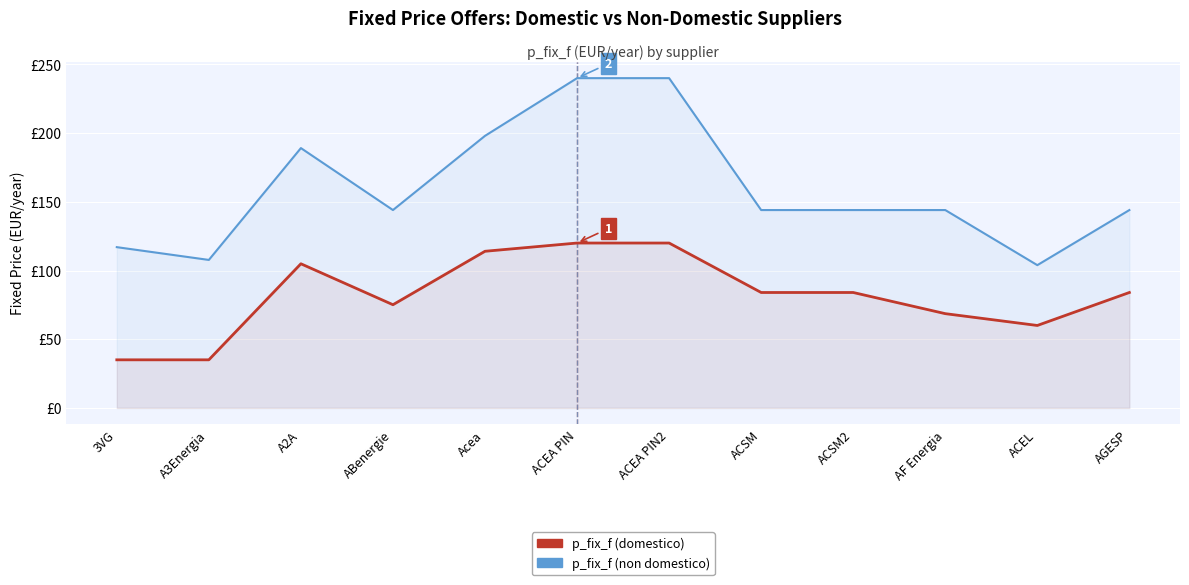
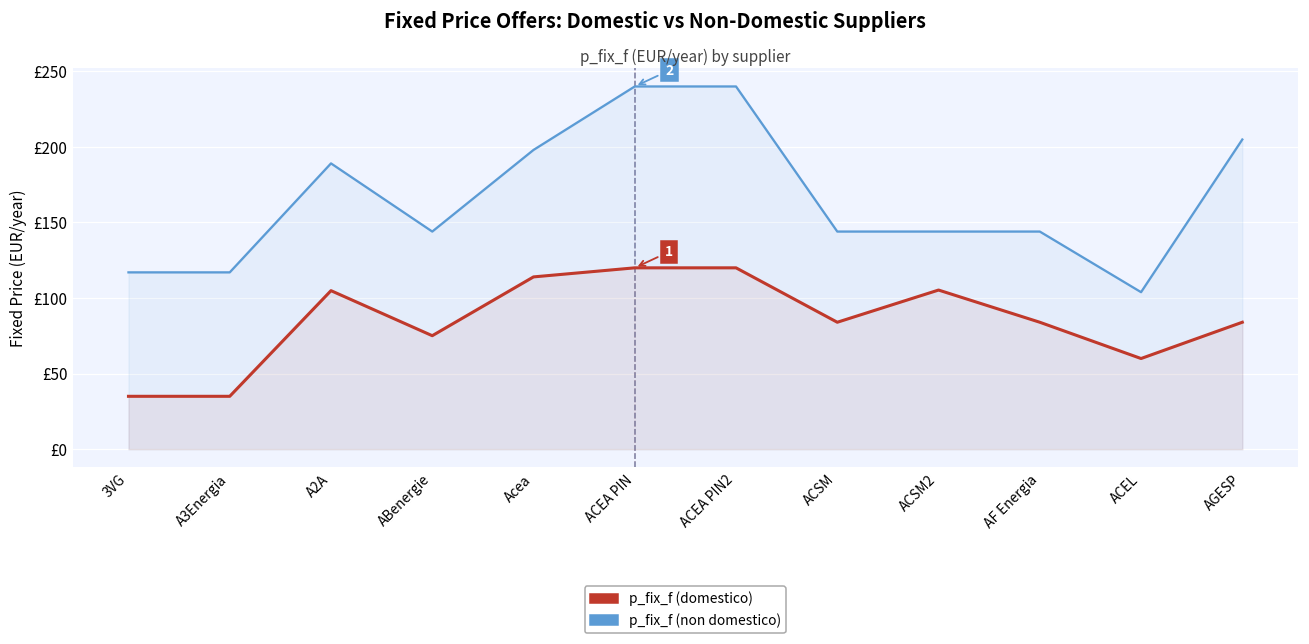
  {
    "p_fix_f (domestico)": {
      "3VG": "£35",
      "A3Energia": "£35",
      "A2A": "£105",
      "ABenergie": "£75",
      "Acea": "£114",
      "ACEA PIN": "£120",
      "ACEA PIN2": "£120",
      "ACSM": "£84",
-     "ACSM2": "£84",
-     "AF Energia": "£69",
+     "ACSM2": "£105",
+     "AF Energia": "£84",
      "ACEL": "£60",
      "AGESP": "£84"
    },
    "p_fix_f (non domestico)": {
      "3VG": "£117",
-     "A3Energia": "£108",
+     "A3Energia": "£117",
      "A2A": "£189",
      "ABenergie": "£144",
      "Acea": "£198",
      "ACEA PIN": "£240",
      "ACEA PIN2": "£240",
      "ACSM": "£144",
      "ACSM2": "£144",
      "AF Energia": "£144",
      "ACEL": "£104",
-     "AGESP": "£144"
+     "AGESP": "£205"
    }
  }
